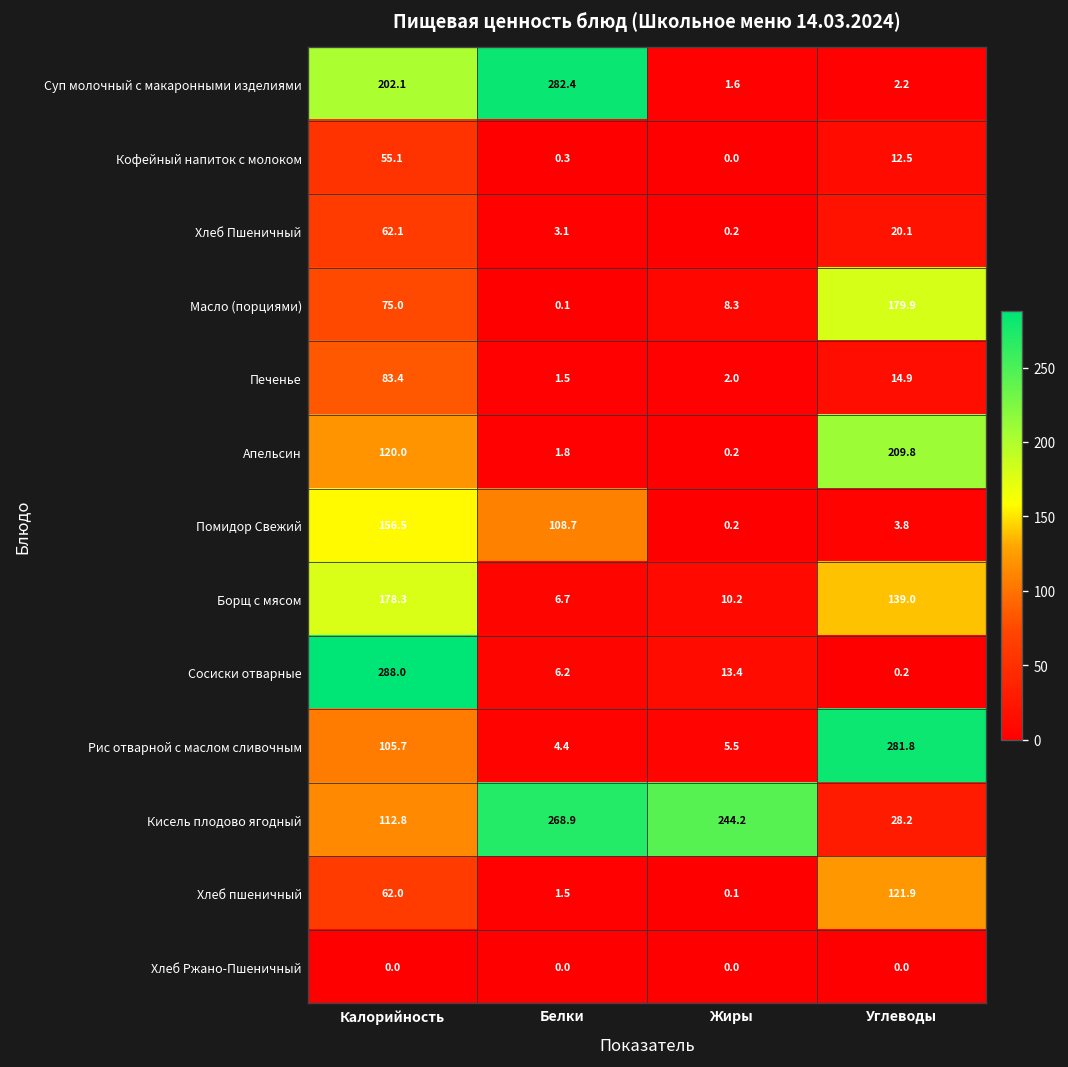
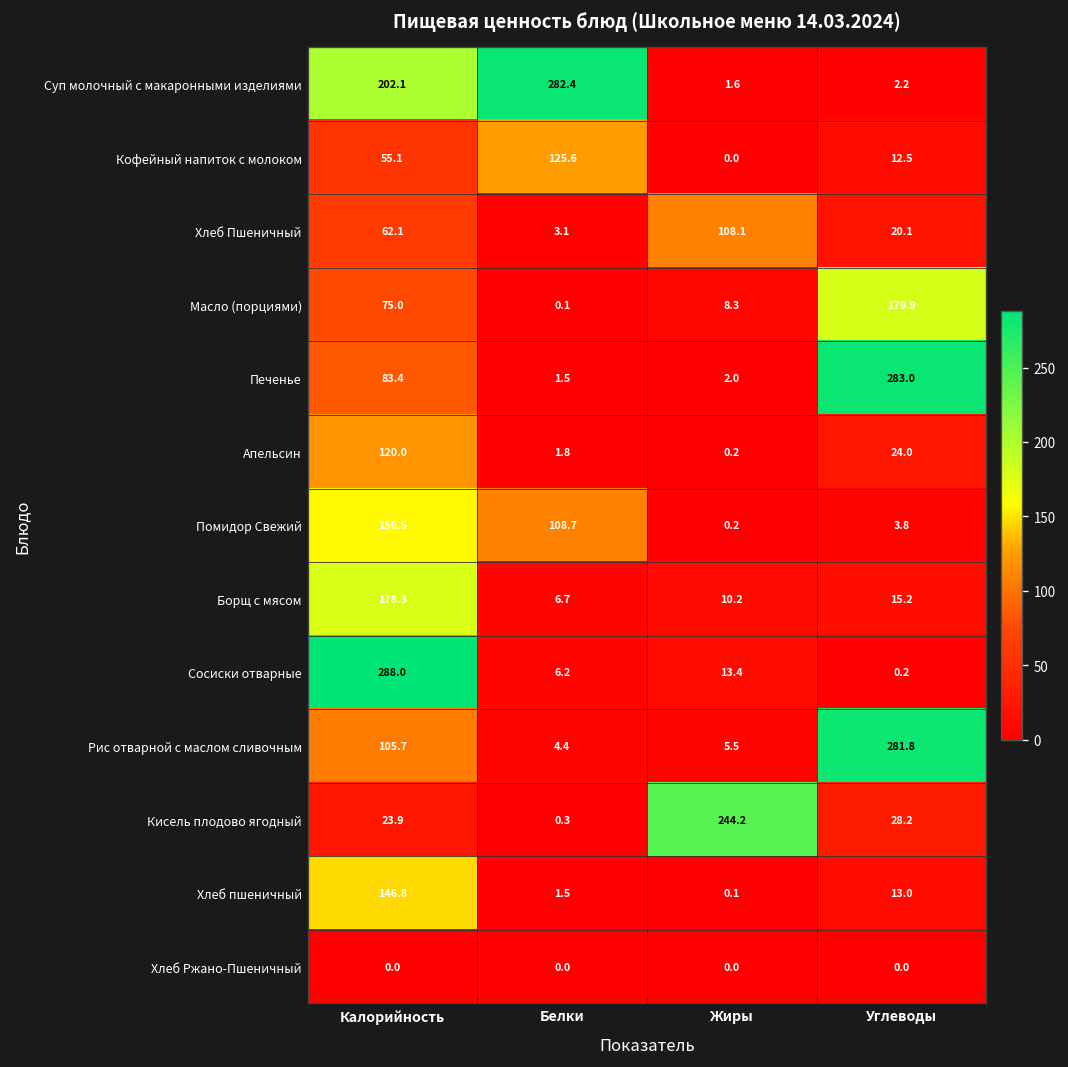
  {
    "Суп молочный с макаронными изделиями": {
      "Калорийность": 202.1,
      "Белки": 282.4,
      "Жиры": 1.6,
      "Углеводы": 2.2
    },
    "Кофейный напиток с молоком": {
      "Калорийность": 55.1,
-     "Белки": 0.3,
+     "Белки": 125.6,
      "Жиры": 0.0,
      "Углеводы": 12.5
    },
    "Хлеб Пшеничный": {
      "Калорийность": 62.1,
      "Белки": 3.1,
-     "Жиры": 0.2,
+     "Жиры": 108.1,
      "Углеводы": 20.1
    },
    "Масло (порциями)": {
      "Калорийность": 75.0,
      "Белки": 0.1,
      "Жиры": 8.3,
      "Углеводы": 179.9
    },
    "Печенье": {
      "Калорийность": 83.4,
      "Белки": 1.5,
      "Жиры": 2.0,
-     "Углеводы": 14.9
+     "Углеводы": 283.0
    },
    "Апельсин": {
      "Калорийность": 120.0,
      "Белки": 1.8,
      "Жиры": 0.2,
-     "Углеводы": 209.8
+     "Углеводы": 24.0
    },
    "Помидор Свежий": {
      "Калорийность": 156.5,
      "Белки": 108.7,
      "Жиры": 0.2,
      "Углеводы": 3.8
    },
    "Борщ с мясом": {
      "Калорийность": 178.3,
      "Белки": 6.7,
      "Жиры": 10.2,
-     "Углеводы": 139.0
+     "Углеводы": 15.2
    },
    "Сосиски отварные": {
      "Калорийность": 288.0,
      "Белки": 6.2,
      "Жиры": 13.4,
      "Углеводы": 0.2
    },
    "Рис отварной с маслом сливочным": {
      "Калорийность": 105.7,
      "Белки": 4.4,
      "Жиры": 5.5,
      "Углеводы": 281.8
    },
    "Кисель плодово ягодный": {
-     "Калорийность": 112.8,
-     "Белки": 268.9,
+     "Калорийность": 23.9,
+     "Белки": 0.3,
      "Жиры": 244.2,
      "Углеводы": 28.2
    },
    "Хлеб пшеничный": {
-     "Калорийность": 62.0,
+     "Калорийность": 146.8,
      "Белки": 1.5,
      "Жиры": 0.1,
-     "Углеводы": 121.9
+     "Углеводы": 13.0
    },
    "Хлеб Ржано-Пшеничный": {
      "Калорийность": 0.0,
      "Белки": 0.0,
      "Жиры": 0.0,
      "Углеводы": 0.0
    }
  }
